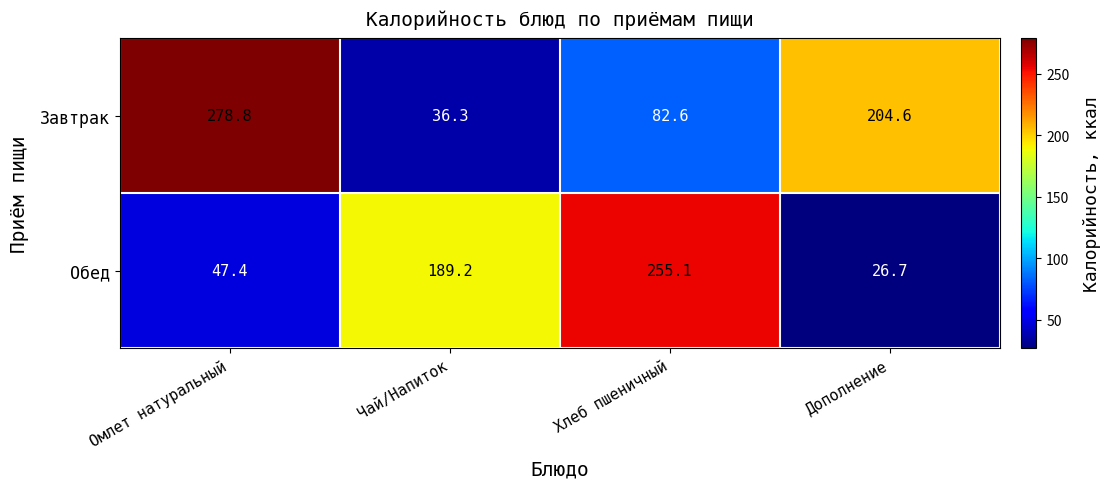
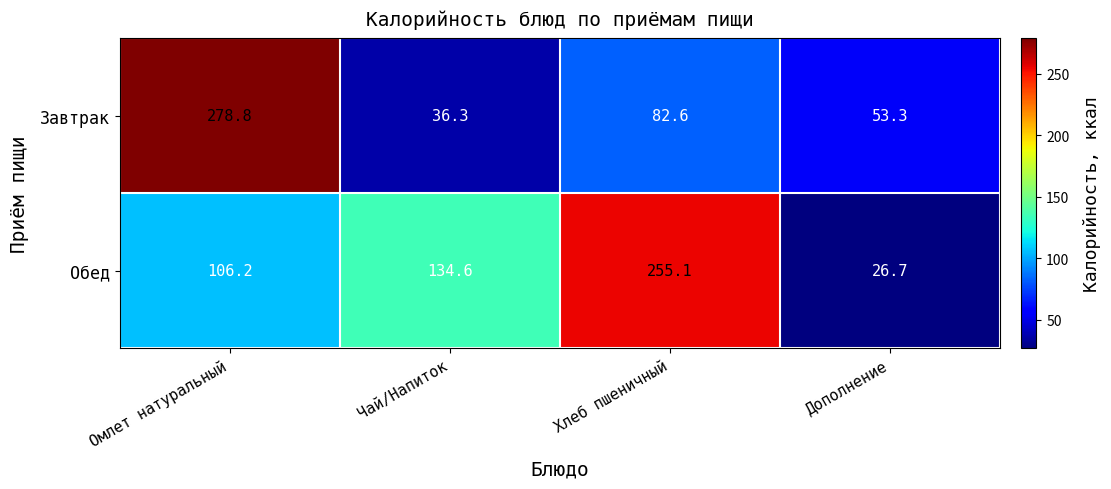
  {
    "Завтрак": {
      "Омлет натуральный": 278.8,
      "Чай/Напиток": 36.3,
      "Хлеб пшеничный": 82.6,
-     "Дополнение": 204.6
+     "Дополнение": 53.3
    },
    "Обед": {
-     "Омлет натуральный": 47.4,
-     "Чай/Напиток": 189.2,
+     "Омлет натуральный": 106.2,
+     "Чай/Напиток": 134.6,
      "Хлеб пшеничный": 255.1,
      "Дополнение": 26.7
    }
  }
